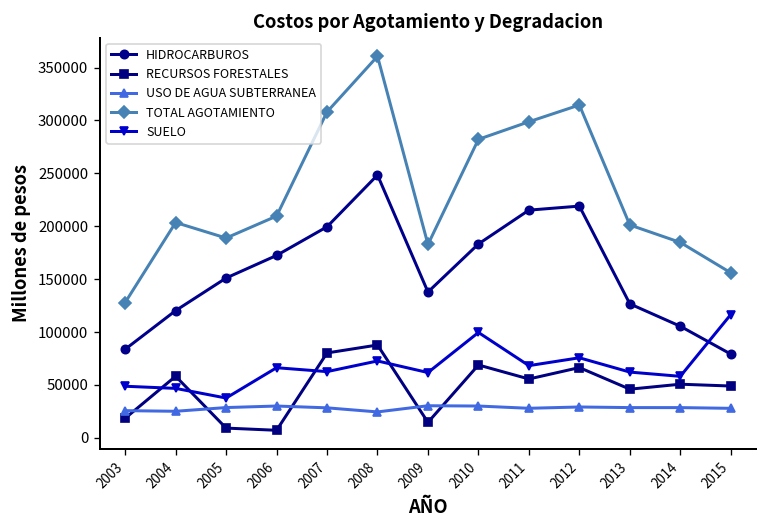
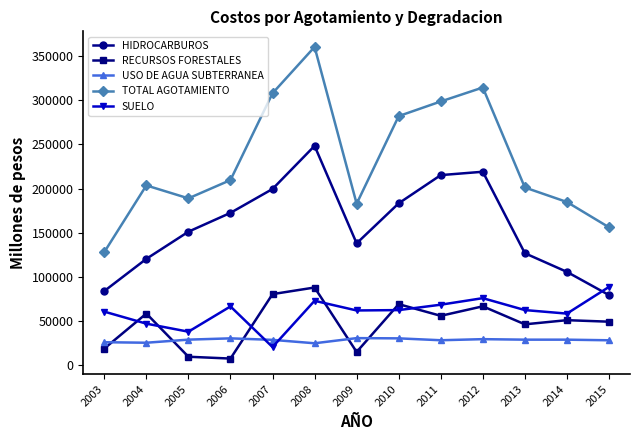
  {
    "SUELO": {
-     "2003": 50000,
+     "2003": 60000,
      "2004": 50000,
      "2005": 40000,
      "2006": 70000,
-     "2007": 60000,
+     "2007": 20000,
      "2008": 70000,
      "2009": 60000,
-     "2010": 100000,
+     "2010": 60000,
      "2011": 70000,
      "2012": 80000,
      "2013": 60000,
      "2014": 60000,
-     "2015": 120000
+     "2015": 90000
    }
  }
